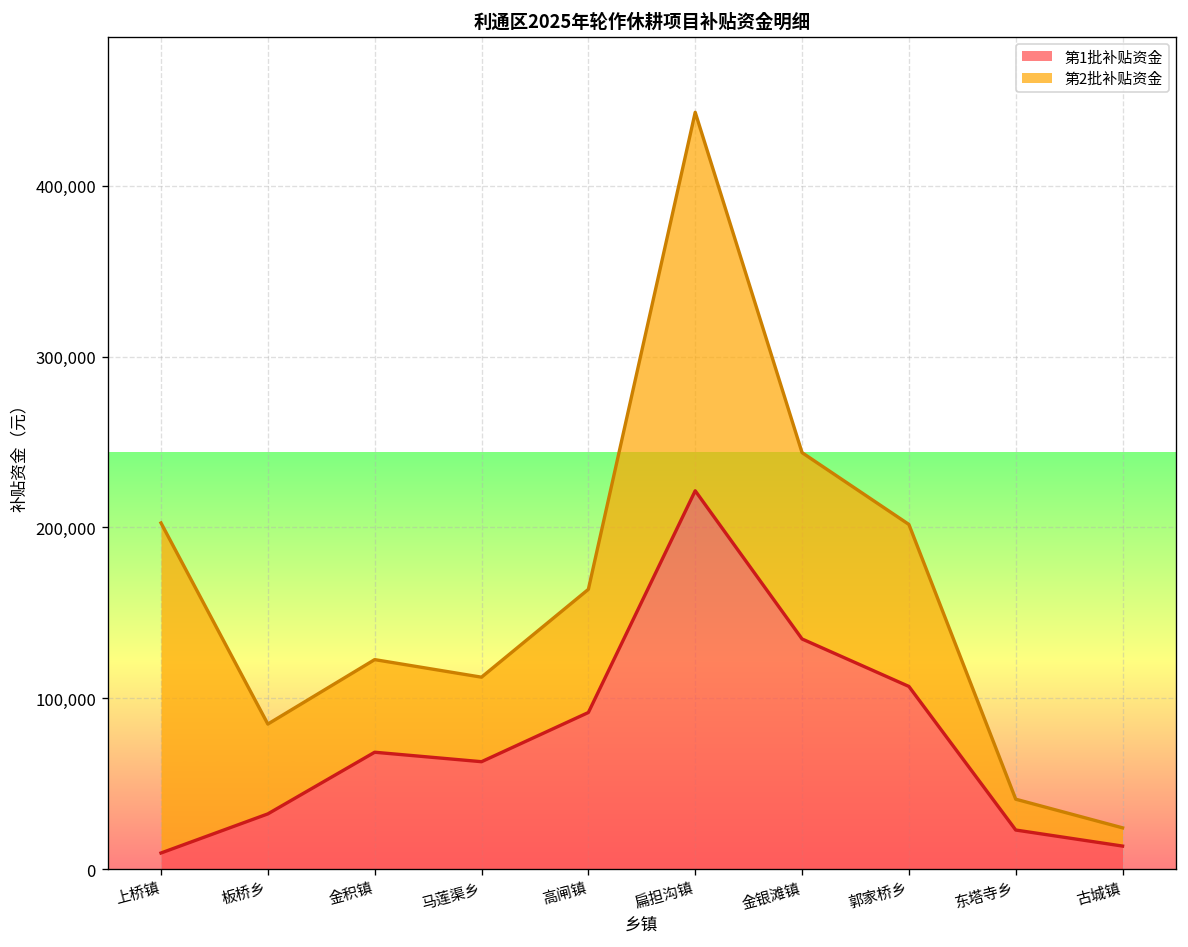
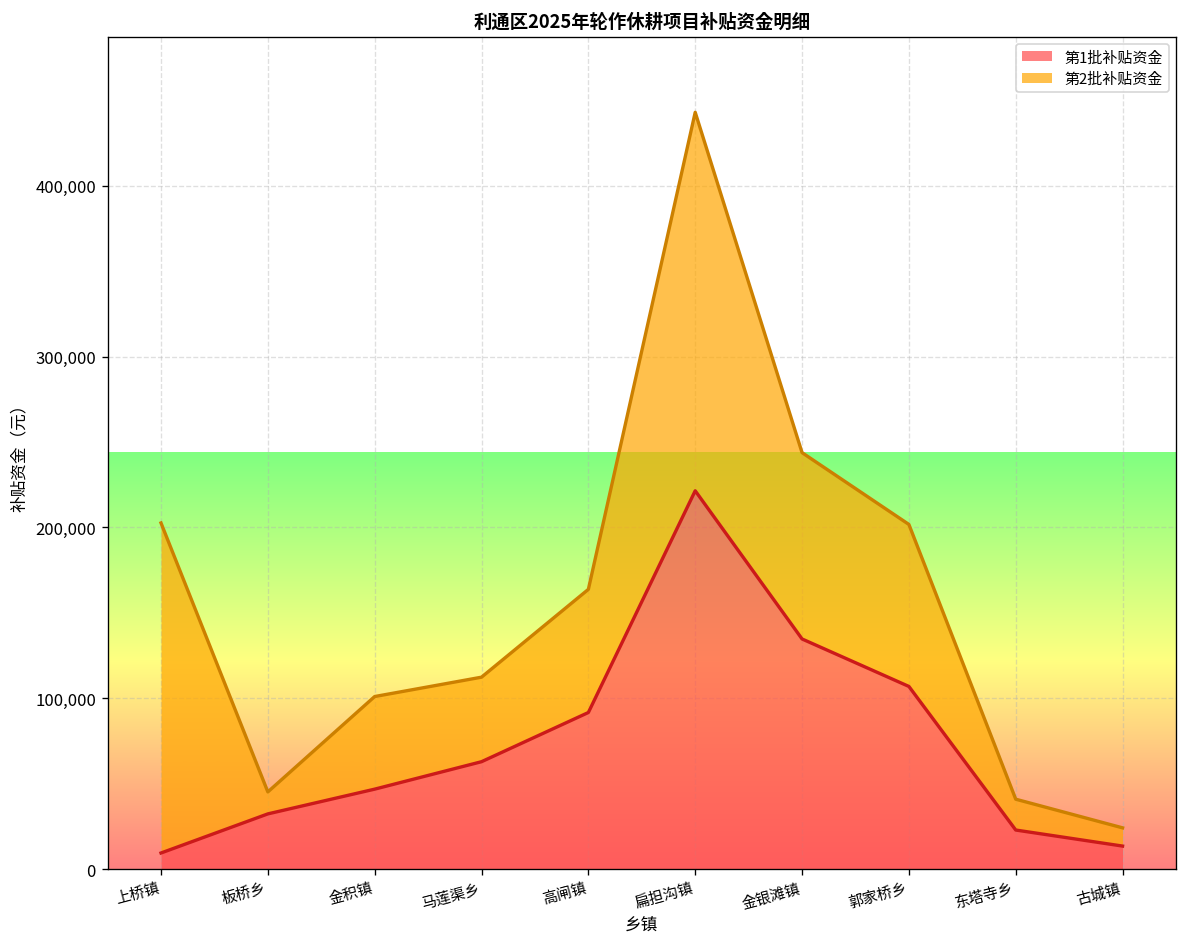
  {
    "第1批补贴资金": {
      "上桥镇": "10,000",
      "板桥乡": "32,000",
-     "金积镇": "68,000",
+     "金积镇": "47,000",
      "马莲渠乡": "63,000",
      "高闸镇": "92,000",
      "扁担沟镇": "221,000",
      "金银滩镇": "135,000",
      "郭家桥乡": "107,000",
      "东塔寺乡": "23,000",
      "古城镇": "14,000"
    },
    "第2批补贴资金": {
      "上桥镇": "193,000",
-     "板桥乡": "53,000",
+     "板桥乡": "13,000",
      "金积镇": "54,000",
      "马莲渠乡": "49,000",
      "高闸镇": "72,000",
      "扁担沟镇": "221,000",
      "金银滩镇": "109,000",
      "郭家桥乡": "95,000",
      "东塔寺乡": "18,000",
      "古城镇": "11,000"
    }
  }
